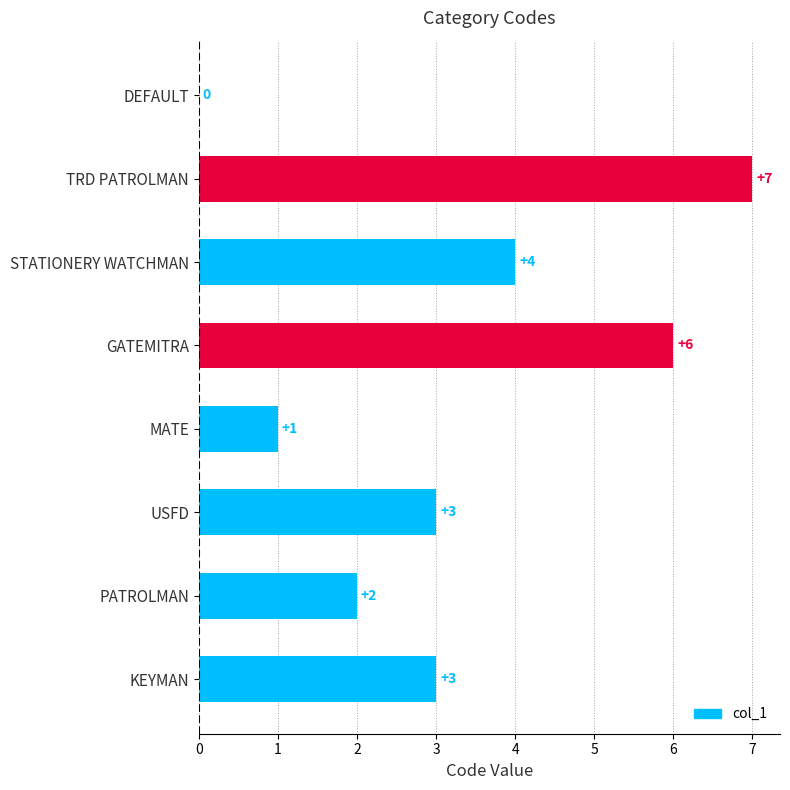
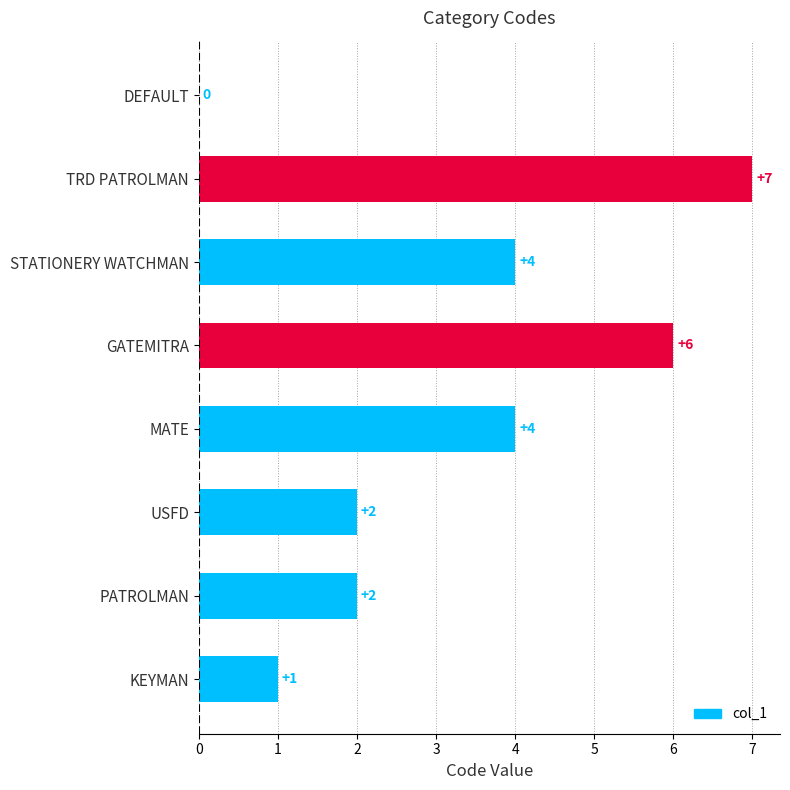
  {
    "DEFAULT": "0",
    "TRD PATROLMAN": "+7",
    "STATIONERY WATCHMAN": "+4",
    "GATEMITRA": "+6",
-   "MATE": "+1",
-   "USFD": "+3",
+   "MATE": "+4",
+   "USFD": "+2",
    "PATROLMAN": "+2",
-   "KEYMAN": "+3"
+   "KEYMAN": "+1"
  }
